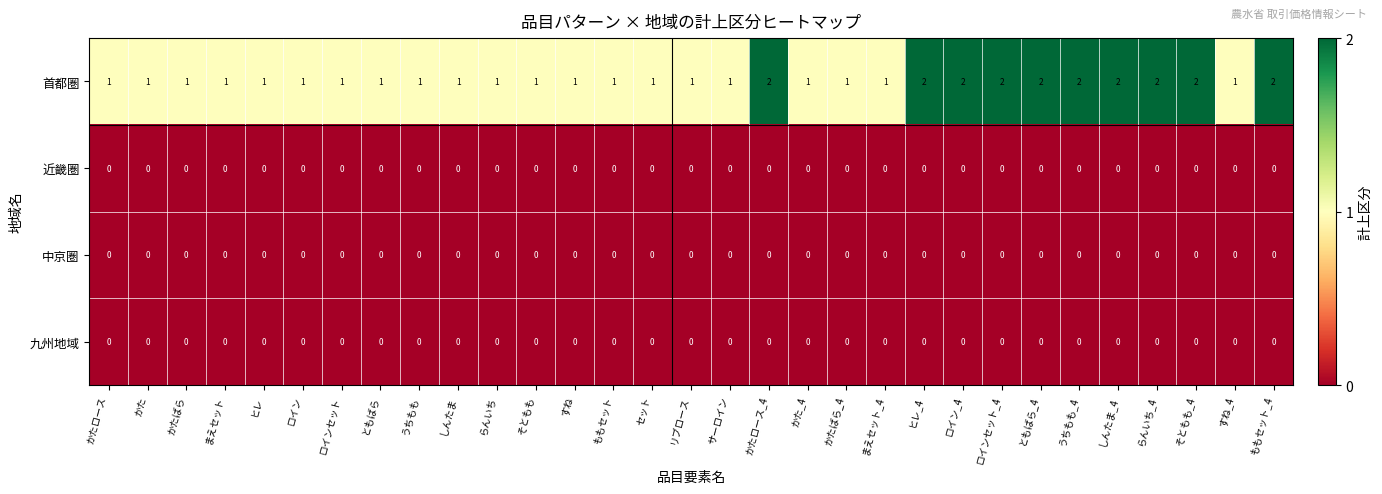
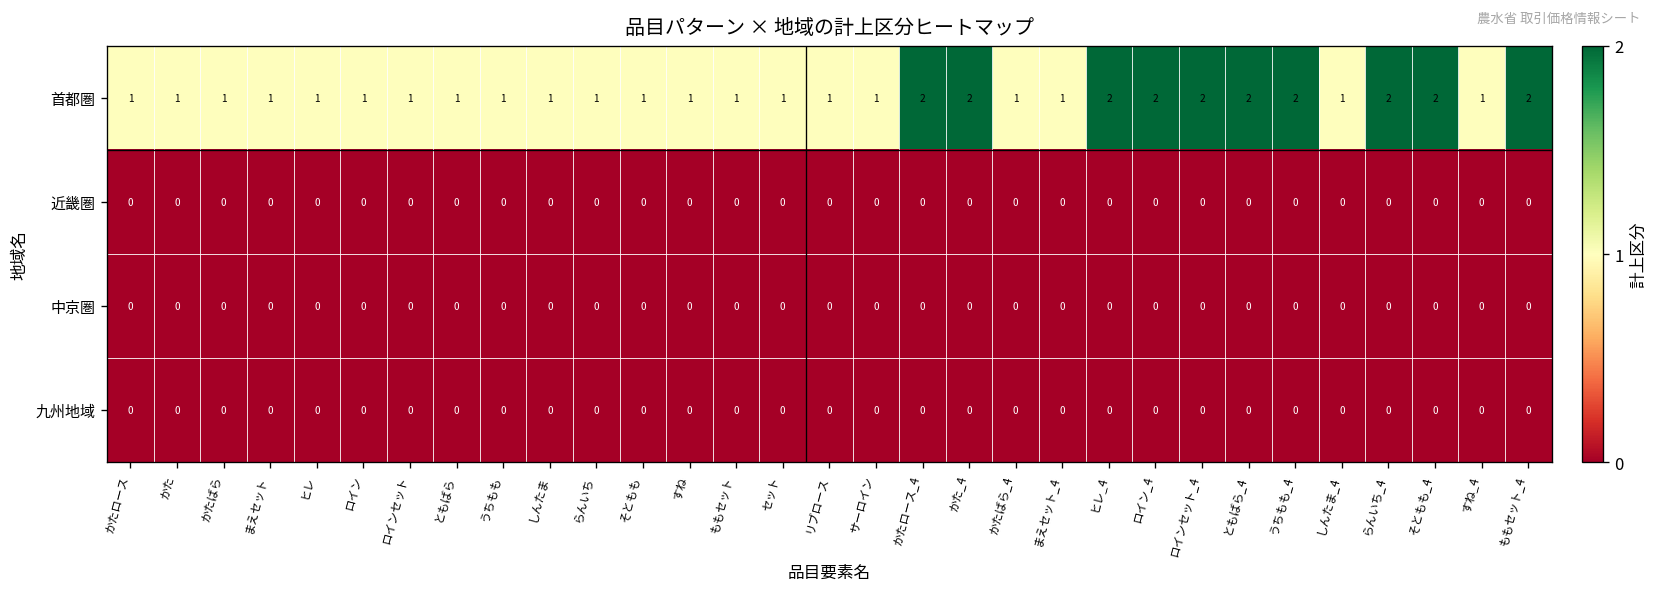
  {
    "首都圏": {
      "かたロース": 1,
      "かた": 1,
      "かたばら": 1,
      "まえセット": 1,
      "ヒレ": 1,
      "ロイン": 1,
      "ロインセット": 1,
      "ともばら": 1,
      "うちもも": 1,
      "しんたま": 1,
      "らんいち": 1,
      "そともも": 1,
      "すね": 1,
      "ももセット": 1,
      "セット": 1,
      "リブロース": 1,
      "サーロイン": 1,
      "かたロース_4": 2,
-     "かた_4": 1,
+     "かた_4": 2,
      "かたばら_4": 1,
      "まえセット_4": 1,
      "ヒレ_4": 2,
      "ロイン_4": 2,
      "ロインセット_4": 2,
      "ともばら_4": 2,
      "うちもも_4": 2,
-     "しんたま_4": 2,
+     "しんたま_4": 1,
      "らんいち_4": 2,
      "そともも_4": 2,
      "すね_4": 1,
      "ももセット_4": 2
    },
    "近畿圏": {
      "かたロース": 0,
      "かた": 0,
      "かたばら": 0,
      "まえセット": 0,
      "ヒレ": 0,
      "ロイン": 0,
      "ロインセット": 0,
      "ともばら": 0,
      "うちもも": 0,
      "しんたま": 0,
      "らんいち": 0,
      "そともも": 0,
      "すね": 0,
      "ももセット": 0,
      "セット": 0,
      "リブロース": 0,
      "サーロイン": 0,
      "かたロース_4": 0,
      "かた_4": 0,
      "かたばら_4": 0,
      "まえセット_4": 0,
      "ヒレ_4": 0,
      "ロイン_4": 0,
      "ロインセット_4": 0,
      "ともばら_4": 0,
      "うちもも_4": 0,
      "しんたま_4": 0,
      "らんいち_4": 0,
      "そともも_4": 0,
      "すね_4": 0,
      "ももセット_4": 0
    },
    "中京圏": {
      "かたロース": 0,
      "かた": 0,
      "かたばら": 0,
      "まえセット": 0,
      "ヒレ": 0,
      "ロイン": 0,
      "ロインセット": 0,
      "ともばら": 0,
      "うちもも": 0,
      "しんたま": 0,
      "らんいち": 0,
      "そともも": 0,
      "すね": 0,
      "ももセット": 0,
      "セット": 0,
      "リブロース": 0,
      "サーロイン": 0,
      "かたロース_4": 0,
      "かた_4": 0,
      "かたばら_4": 0,
      "まえセット_4": 0,
      "ヒレ_4": 0,
      "ロイン_4": 0,
      "ロインセット_4": 0,
      "ともばら_4": 0,
      "うちもも_4": 0,
      "しんたま_4": 0,
      "らんいち_4": 0,
      "そともも_4": 0,
      "すね_4": 0,
      "ももセット_4": 0
    },
    "九州地域": {
      "かたロース": 0,
      "かた": 0,
      "かたばら": 0,
      "まえセット": 0,
      "ヒレ": 0,
      "ロイン": 0,
      "ロインセット": 0,
      "ともばら": 0,
      "うちもも": 0,
      "しんたま": 0,
      "らんいち": 0,
      "そともも": 0,
      "すね": 0,
      "ももセット": 0,
      "セット": 0,
      "リブロース": 0,
      "サーロイン": 0,
      "かたロース_4": 0,
      "かた_4": 0,
      "かたばら_4": 0,
      "まえセット_4": 0,
      "ヒレ_4": 0,
      "ロイン_4": 0,
      "ロインセット_4": 0,
      "ともばら_4": 0,
      "うちもも_4": 0,
      "しんたま_4": 0,
      "らんいち_4": 0,
      "そともも_4": 0,
      "すね_4": 0,
      "ももセット_4": 0
    }
  }
